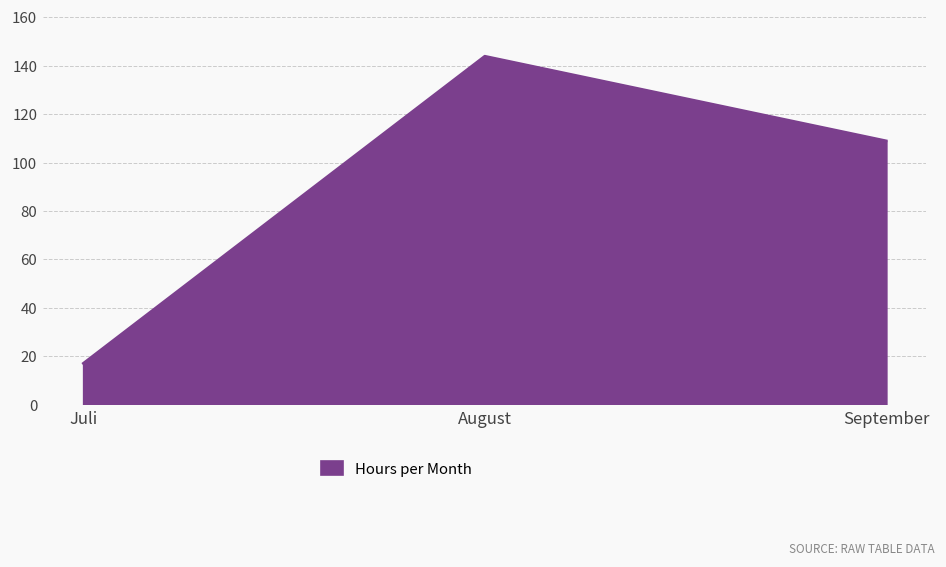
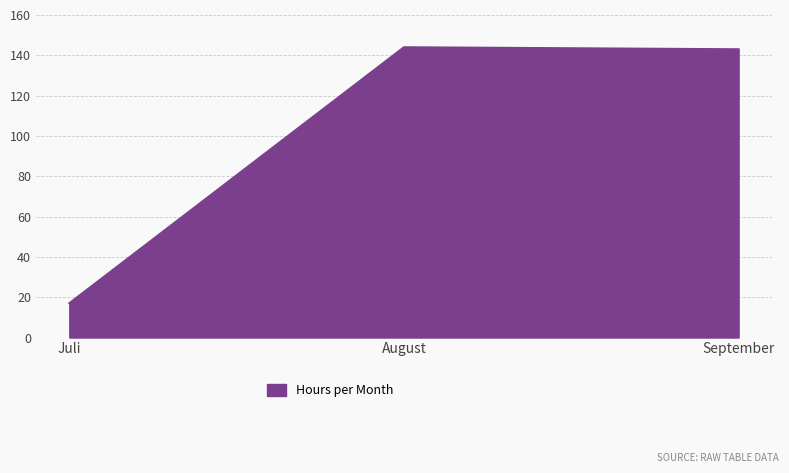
  {
    "Juli": 17,
    "August": 144,
-   "September": 109
+   "September": 143
  }
